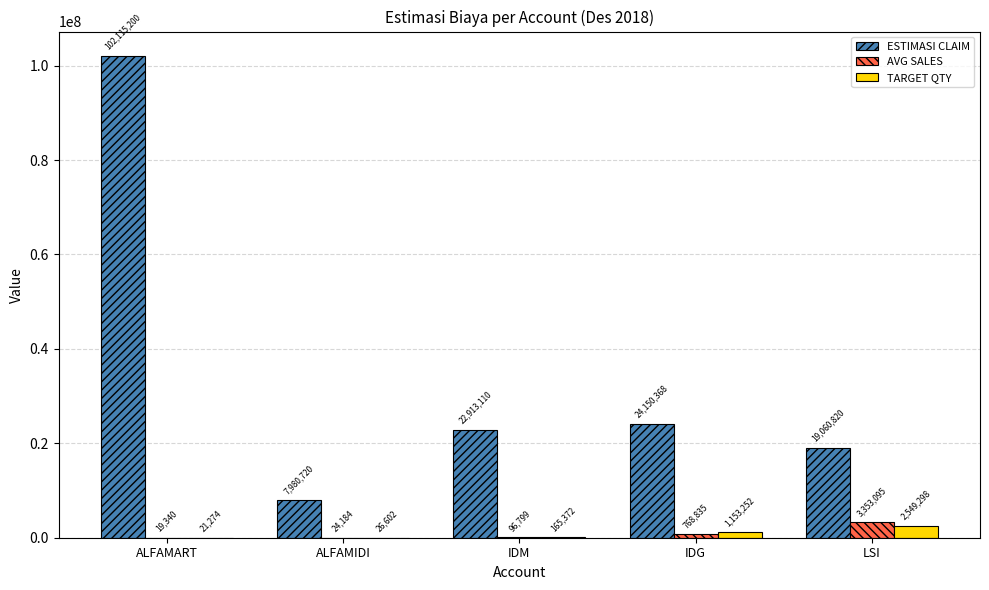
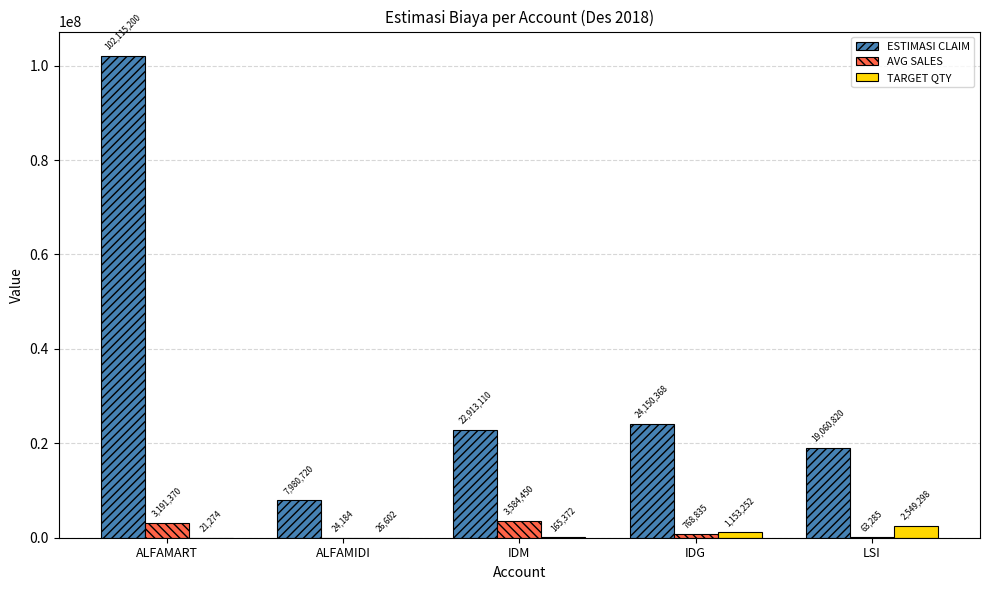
  {
    "ESTIMASI CLAIM": {
      "ALFAMART": "102,115,200",
      "ALFAMIDI": "7,980,720",
      "IDM": "22,913,110",
      "IDG": "24,150,368",
      "LSI": "19,060,820"
    },
    "AVG SALES": {
-     "ALFAMART": "19,340",
+     "ALFAMART": "3,191,370",
      "ALFAMIDI": "24,184",
-     "IDM": "96,799",
+     "IDM": "3,584,450",
      "IDG": "768,835",
-     "LSI": "3,353,095"
+     "LSI": "63,285"
    },
    "TARGET QTY": {
      "ALFAMART": "21,274",
      "ALFAMIDI": "26,602",
      "IDM": "165,372",
      "IDG": "1,153,252",
      "LSI": "2,549,298"
    }
  }
